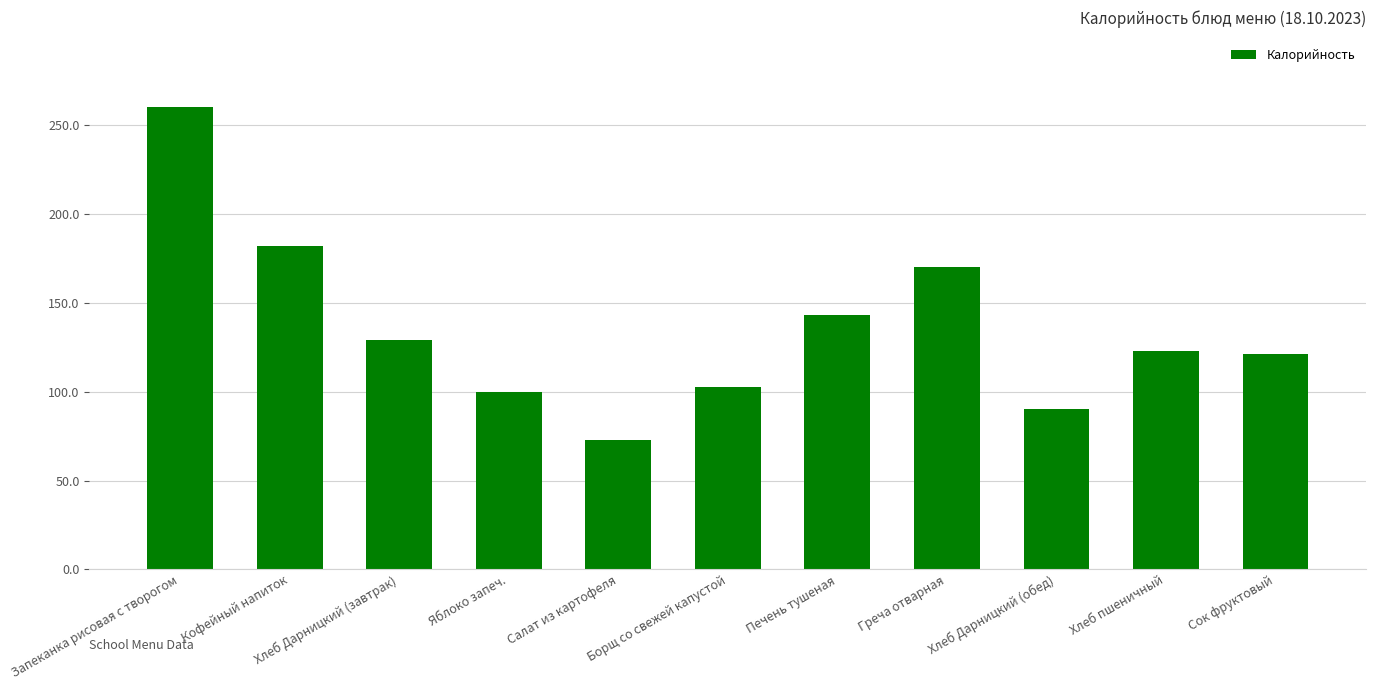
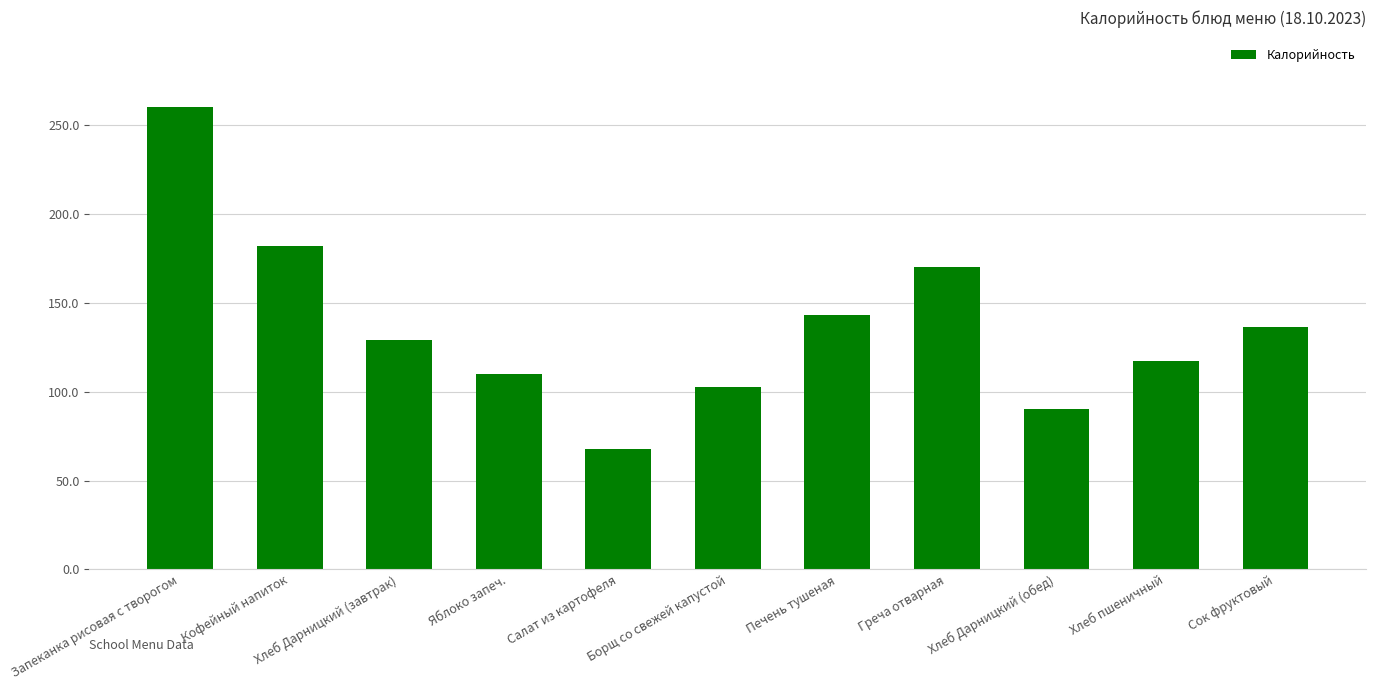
  {
    "Запеканка рисовая с творогом": 260,
    "Кофейный напиток": 182,
    "Хлеб Дарницкий (завтрак)": 129,
-   "Яблоко запеч.": 100,
-   "Салат из картофеля": 73,
+   "Яблоко запеч.": 110,
+   "Салат из картофеля": 68,
    "Борщ со свежей капустой": 103,
    "Печень тушеная": 143,
    "Греча отварная": 170,
    "Хлеб Дарницкий (обед)": 90,
-   "Хлеб пшеничный": 123,
-   "Сок фруктовый": 121
+   "Хлеб пшеничный": 118,
+   "Сок фруктовый": 136
  }
